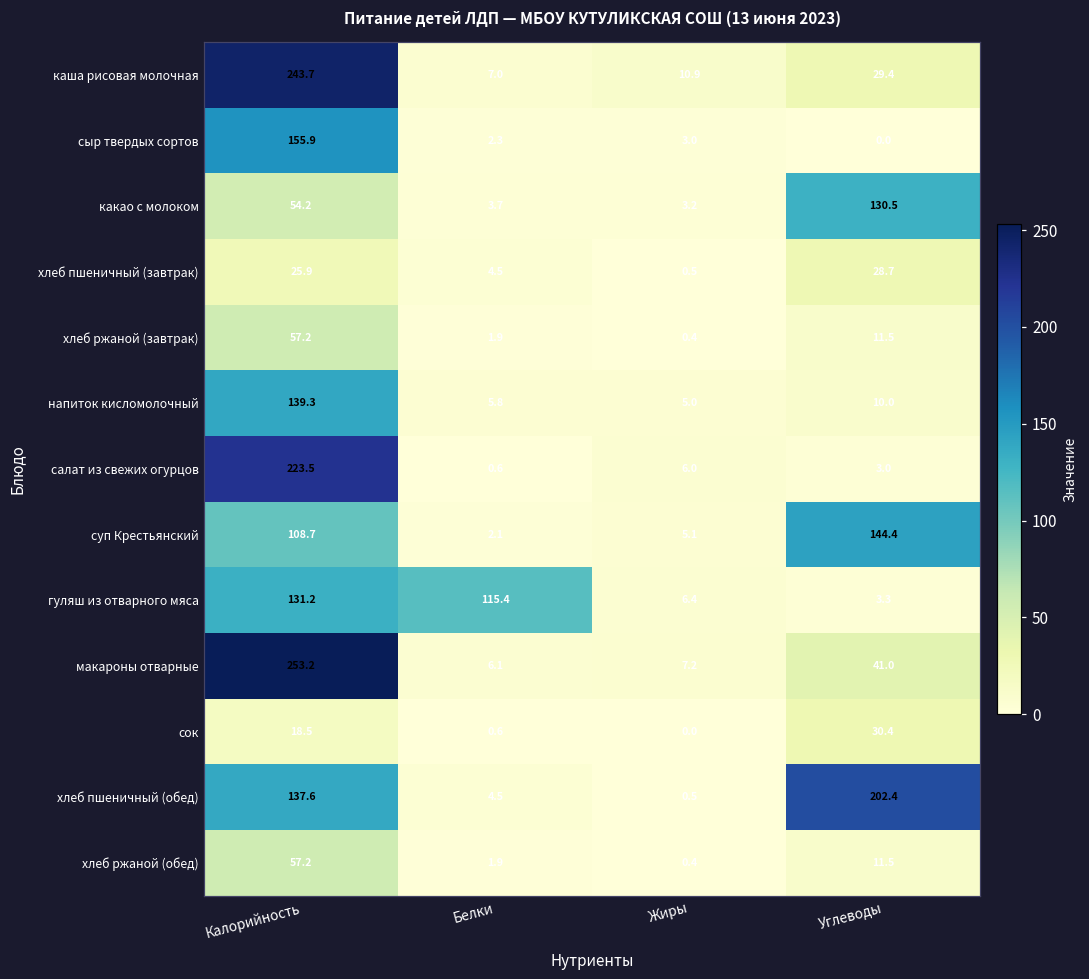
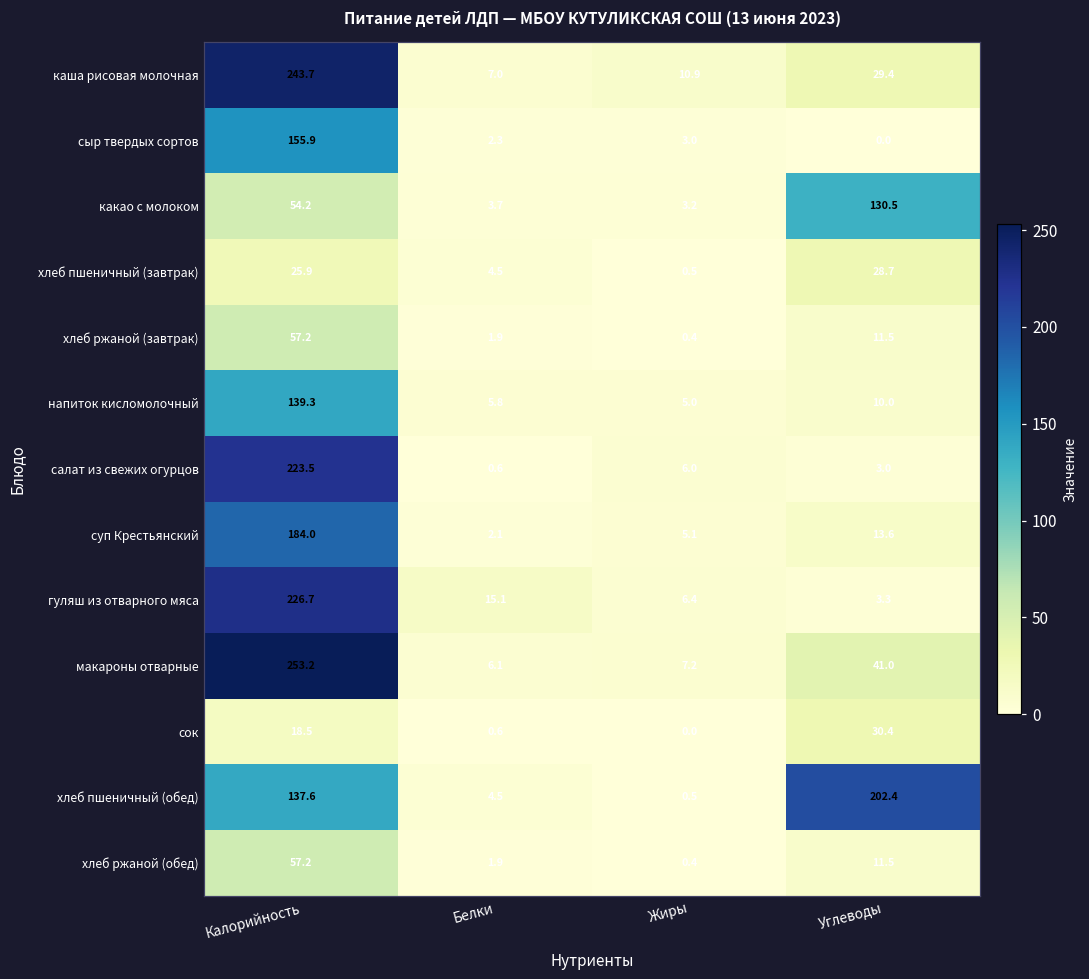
  {
    "каша рисовая молочная": {
      "Калорийность": 243.7,
      "Жиры": 10.9,
      "Углеводы": 29.4
    },
    "сыр твердых сортов": {
      "Калорийность": 155.9
    },
    "какао с молоком": {
      "Калорийность": 54.2,
      "Углеводы": 130.5
    },
    "хлеб пшеничный (завтрак)": {
      "Калорийность": 25.9,
      "Углеводы": 28.7
    },
    "хлеб ржаной (завтрак)": {
      "Калорийность": 57.2,
      "Углеводы": 11.5
    },
    "напиток кисломолочный": {
      "Калорийность": 139.3,
      "Углеводы": 10.0
    },
    "салат из свежих огурцов": {
      "Калорийность": 223.5
    },
    "суп Крестьянский": {
-     "Калорийность": 108.7,
-     "Углеводы": 144.4
+     "Калорийность": 184.0,
+     "Углеводы": 13.6
    },
    "гуляш из отварного мяса": {
-     "Калорийность": 131.2,
-     "Белки": 115.4
+     "Калорийность": 226.7,
+     "Белки": 15.1
    },
    "макароны отварные": {
      "Калорийность": 253.2,
      "Углеводы": 41.0
    },
    "сок": {
      "Калорийность": 18.5,
      "Углеводы": 30.4
    },
    "хлеб пшеничный (обед)": {
      "Калорийность": 137.6,
      "Углеводы": 202.4
    },
    "хлеб ржаной (обед)": {
      "Калорийность": 57.2,
      "Углеводы": 11.5
    }
  }
